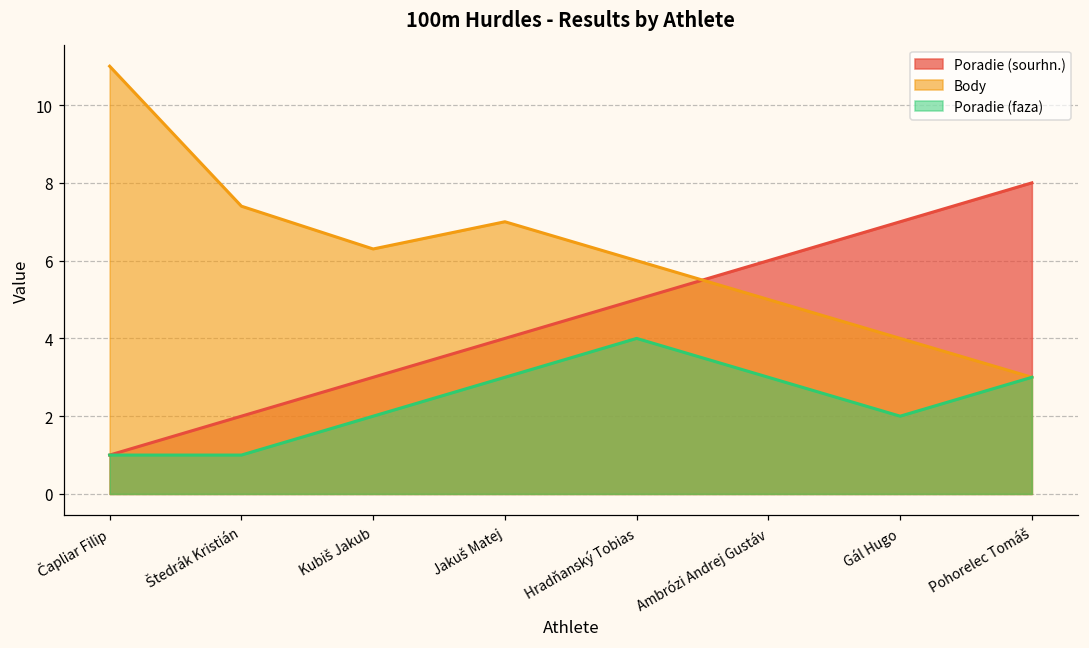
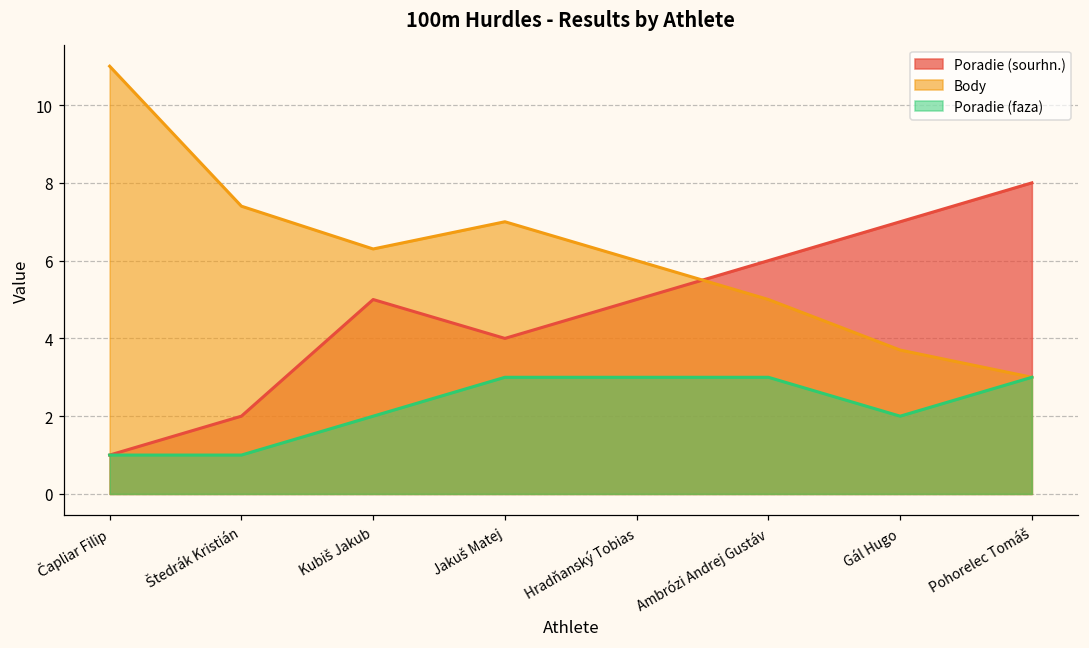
  {
    "Poradie (sourhn.)": {
      "Štedrák Kristián": 2,
-     "Kubiš Jakub": 3,
+     "Kubiš Jakub": 5,
      "Jakuš Matej": 4,
      "Hradňanský Tobias": 5,
      "Ambrózi Andrej Gustáv": 6,
      "Gál Hugo": 7,
      "Pohorelec Tomáš": 8
    },
    "Body": {
      "Čapliar Filip": 11.0,
      "Štedrák Kristián": 7.4,
      "Kubiš Jakub": 6.3,
      "Jakuš Matej": 7.0,
      "Hradňanský Tobias": 6.0,
      "Ambrózi Andrej Gustáv": 5.0,
-     "Gál Hugo": 4.0
+     "Gál Hugo": 3.7
    },
    "Poradie (faza)": {
      "Štedrák Kristián": 1,
      "Kubiš Jakub": 2,
      "Jakuš Matej": 3,
-     "Hradňanský Tobias": 4,
+     "Hradňanský Tobias": 3,
      "Ambrózi Andrej Gustáv": 3,
      "Gál Hugo": 2
    }
  }
